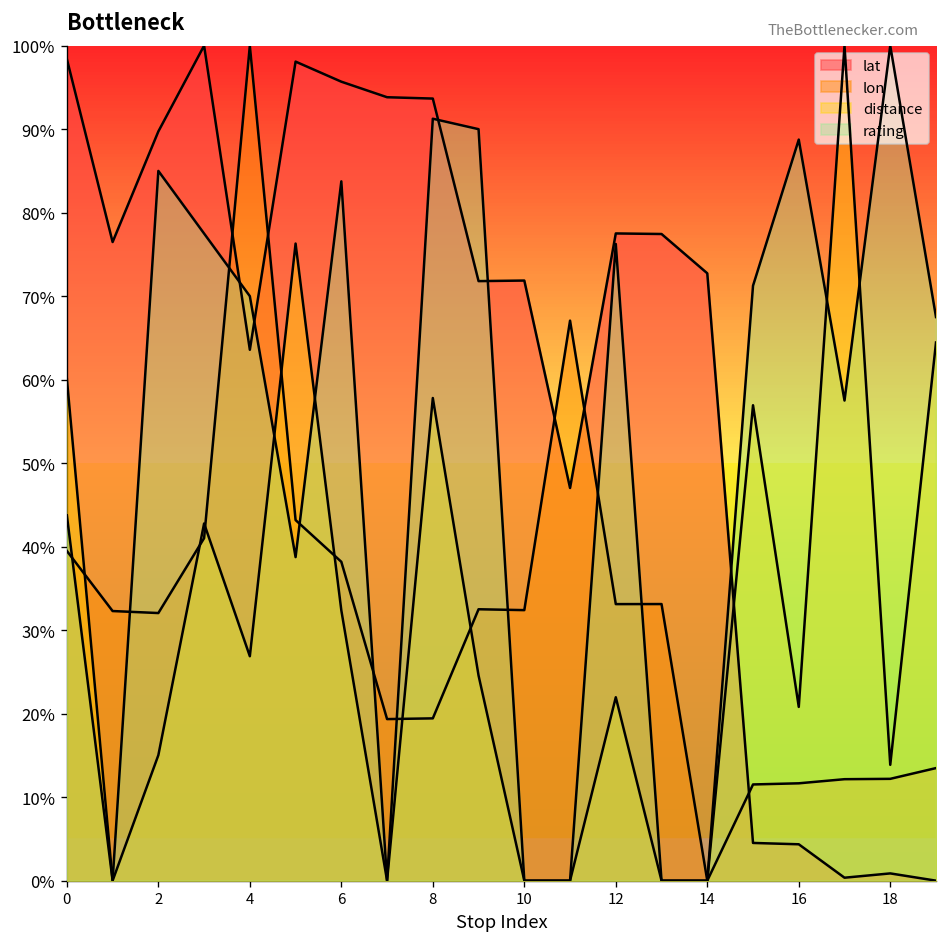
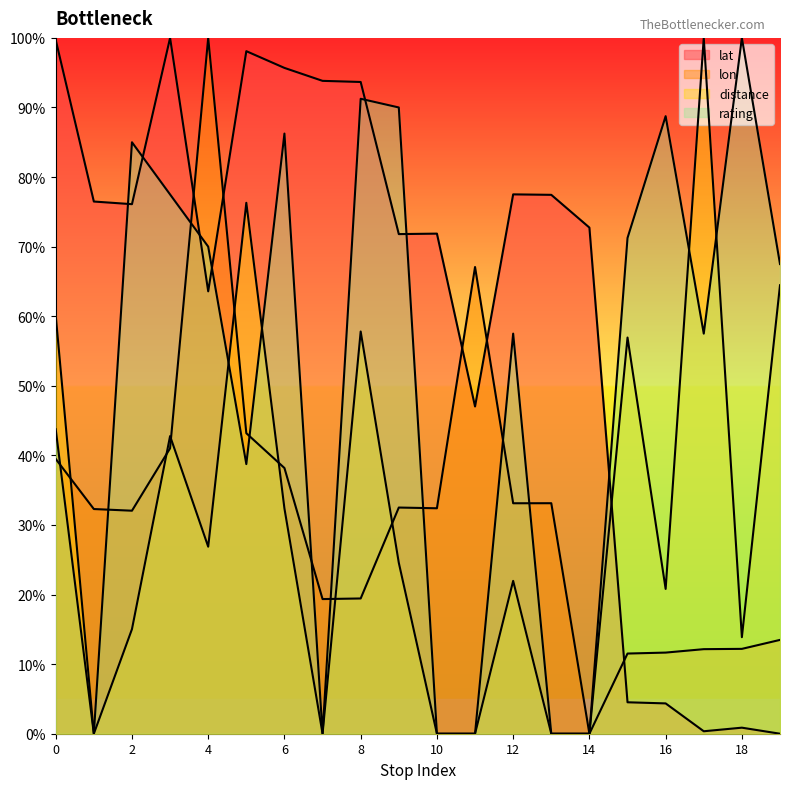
  {
    "lat": {
-     "0": "98%",
-     "2": "90%",
+     "0": "100%",
+     "2": "76%",
      "4": "64%",
      "6": "96%",
      "8": "94%",
      "10": "72%",
      "12": "78%",
      "14": "73%"
    },
    "rating": {
      "0": "44%",
      "2": "85%",
      "4": "70%",
-     "6": "84%",
+     "6": "86%",
      "8": "91%",
-     "12": "76%",
+     "12": "57%",
      "16": "89%",
      "18": "100%"
    }
  }
